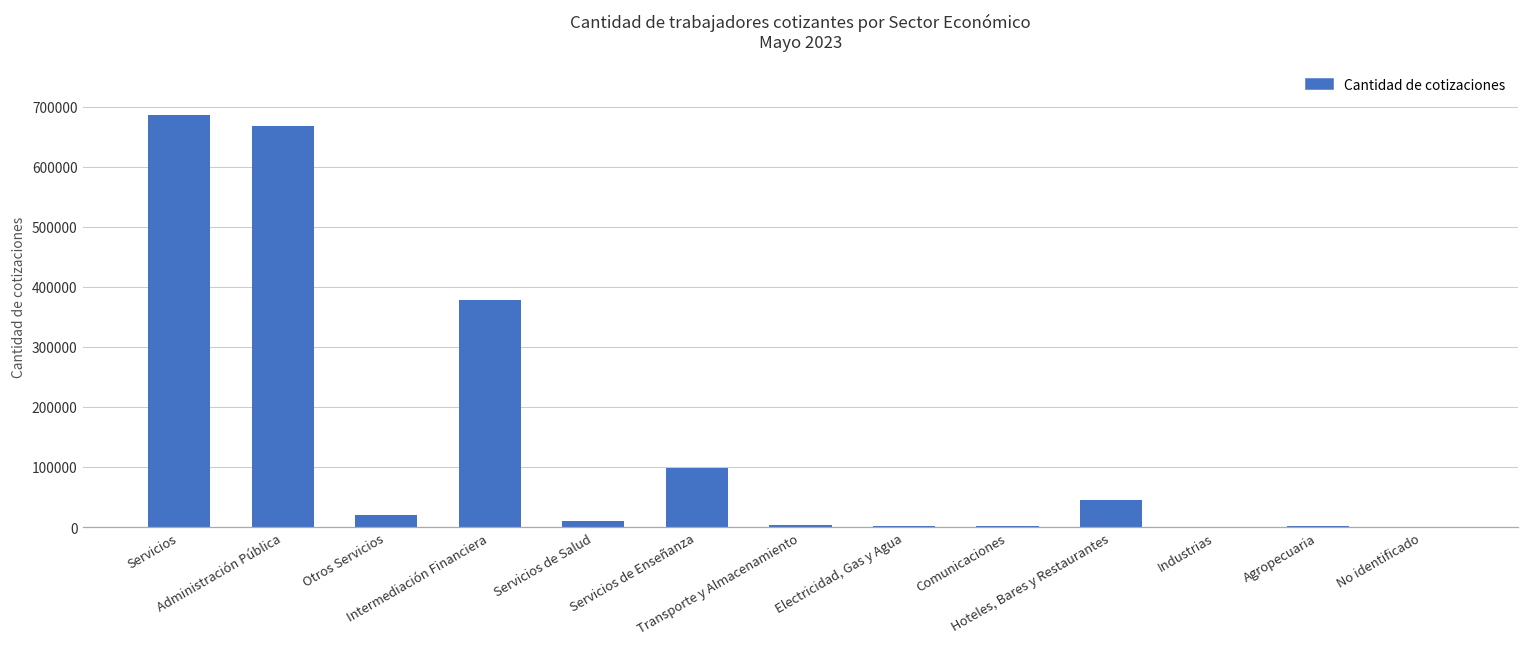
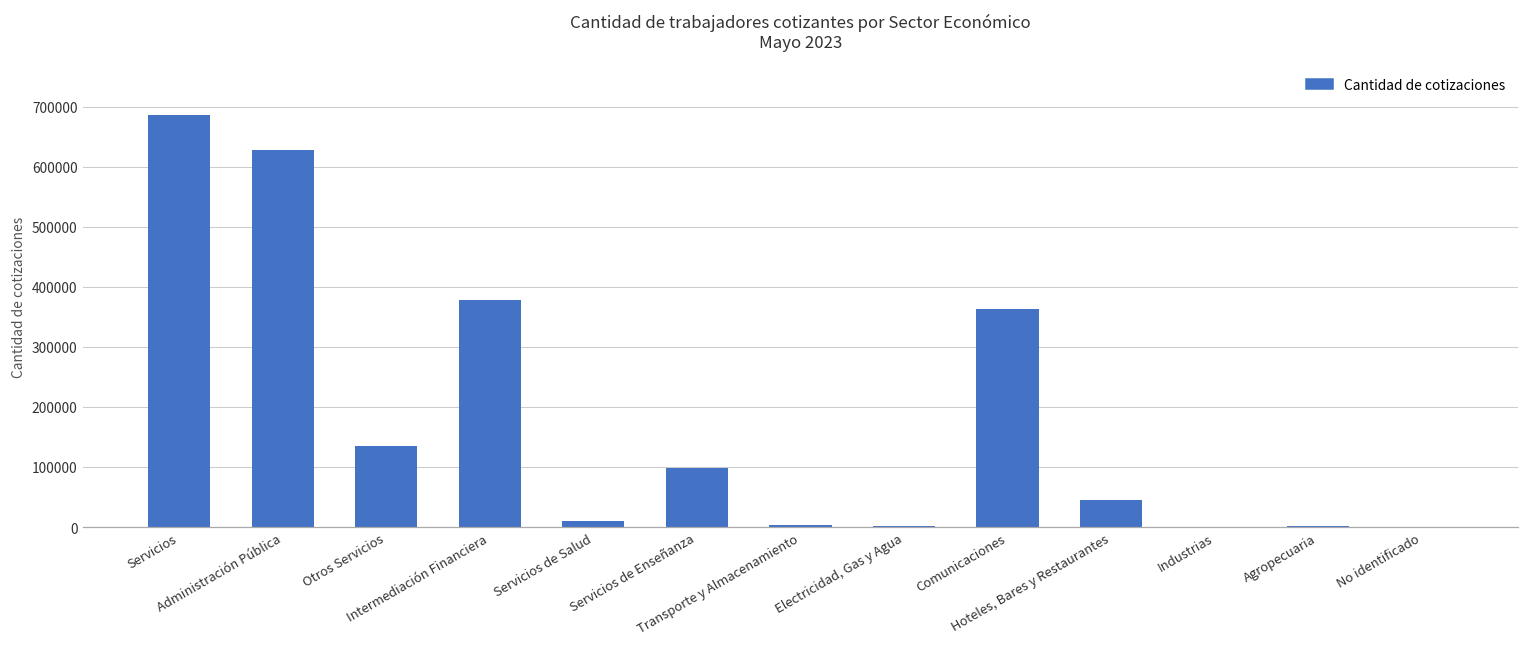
  {
    "Servicios": 690000,
-   "Administración Pública": 670000,
-   "Otros Servicios": 20000,
+   "Administración Pública": 630000,
+   "Otros Servicios": 140000,
    "Intermediación Financiera": 380000,
    "Servicios de Salud": 10000,
    "Servicios de Enseñanza": 100000,
-   "Comunicaciones": 0,
+   "Comunicaciones": 360000,
    "Hoteles, Bares y Restaurantes": 40000
  }
